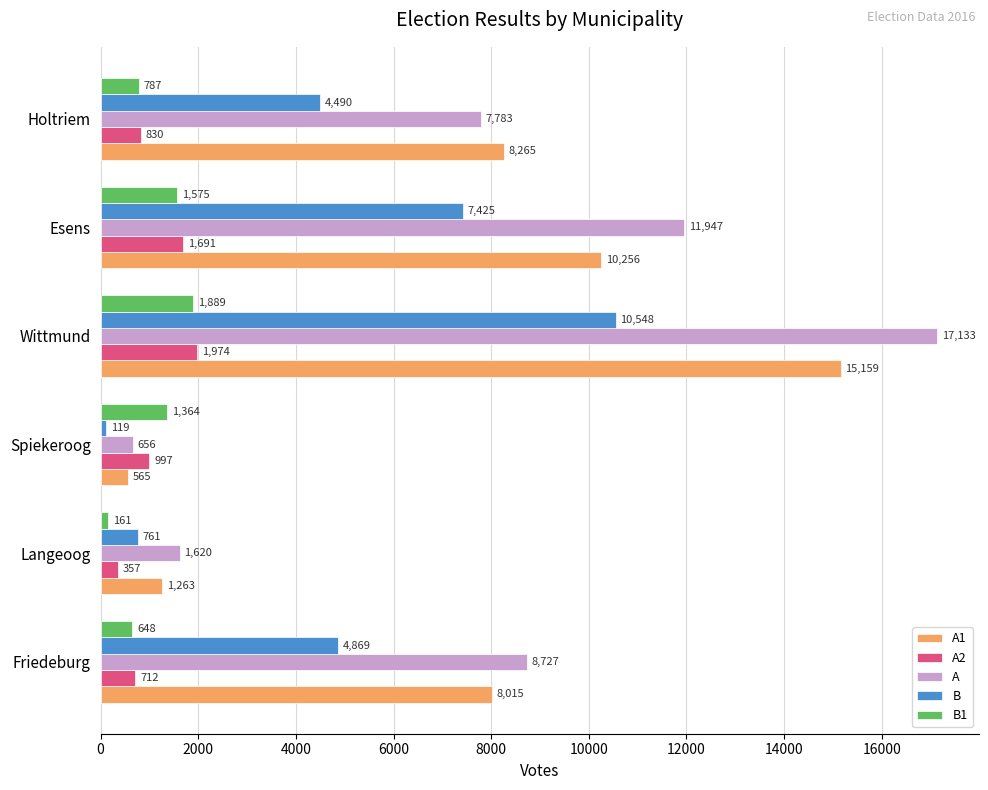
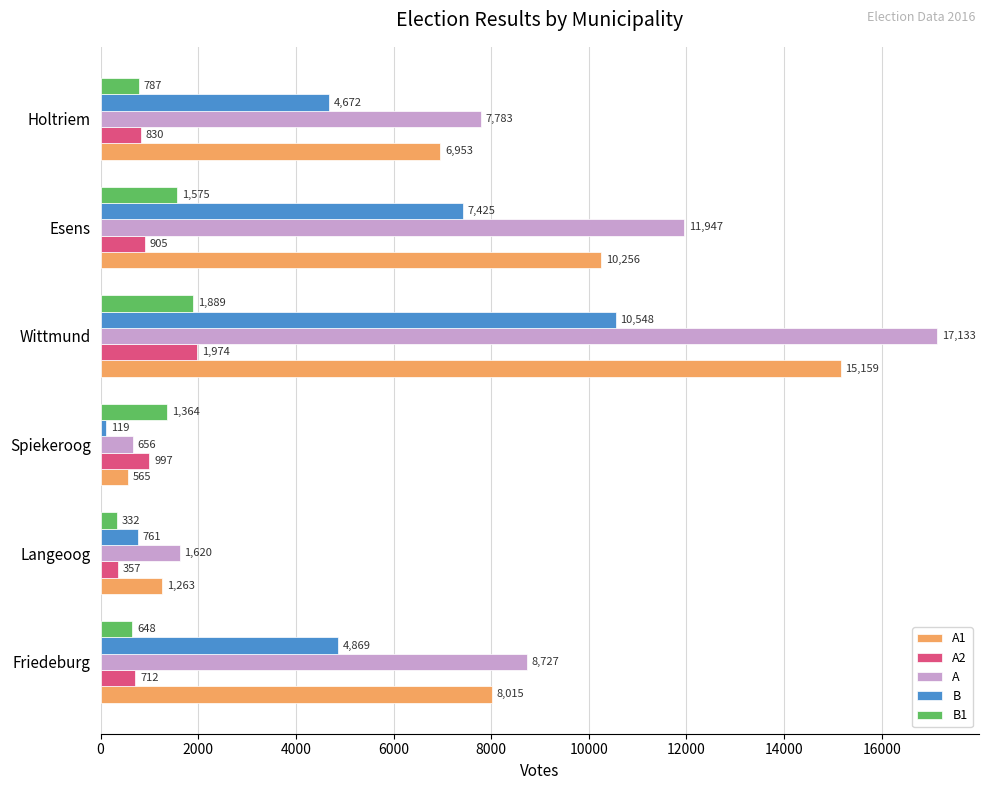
  {
    "A1": {
-     "Holtriem": "8,265",
+     "Holtriem": "6,953",
      "Esens": "10,256",
      "Wittmund": "15,159",
      "Spiekeroog": "565",
      "Langeoog": "1,263",
      "Friedeburg": "8,015"
    },
    "A2": {
      "Holtriem": "830",
-     "Esens": "1,691",
+     "Esens": "905",
      "Wittmund": "1,974",
      "Spiekeroog": "997",
      "Langeoog": "357",
      "Friedeburg": "712"
    },
    "A": {
      "Holtriem": "7,783",
      "Esens": "11,947",
      "Wittmund": "17,133",
      "Spiekeroog": "656",
      "Langeoog": "1,620",
      "Friedeburg": "8,727"
    },
    "B": {
-     "Holtriem": "4,490",
+     "Holtriem": "4,672",
      "Esens": "7,425",
      "Wittmund": "10,548",
      "Spiekeroog": "119",
      "Langeoog": "761",
      "Friedeburg": "4,869"
    },
    "B1": {
      "Holtriem": "787",
      "Esens": "1,575",
      "Wittmund": "1,889",
      "Spiekeroog": "1,364",
-     "Langeoog": "161",
+     "Langeoog": "332",
      "Friedeburg": "648"
    }
  }
